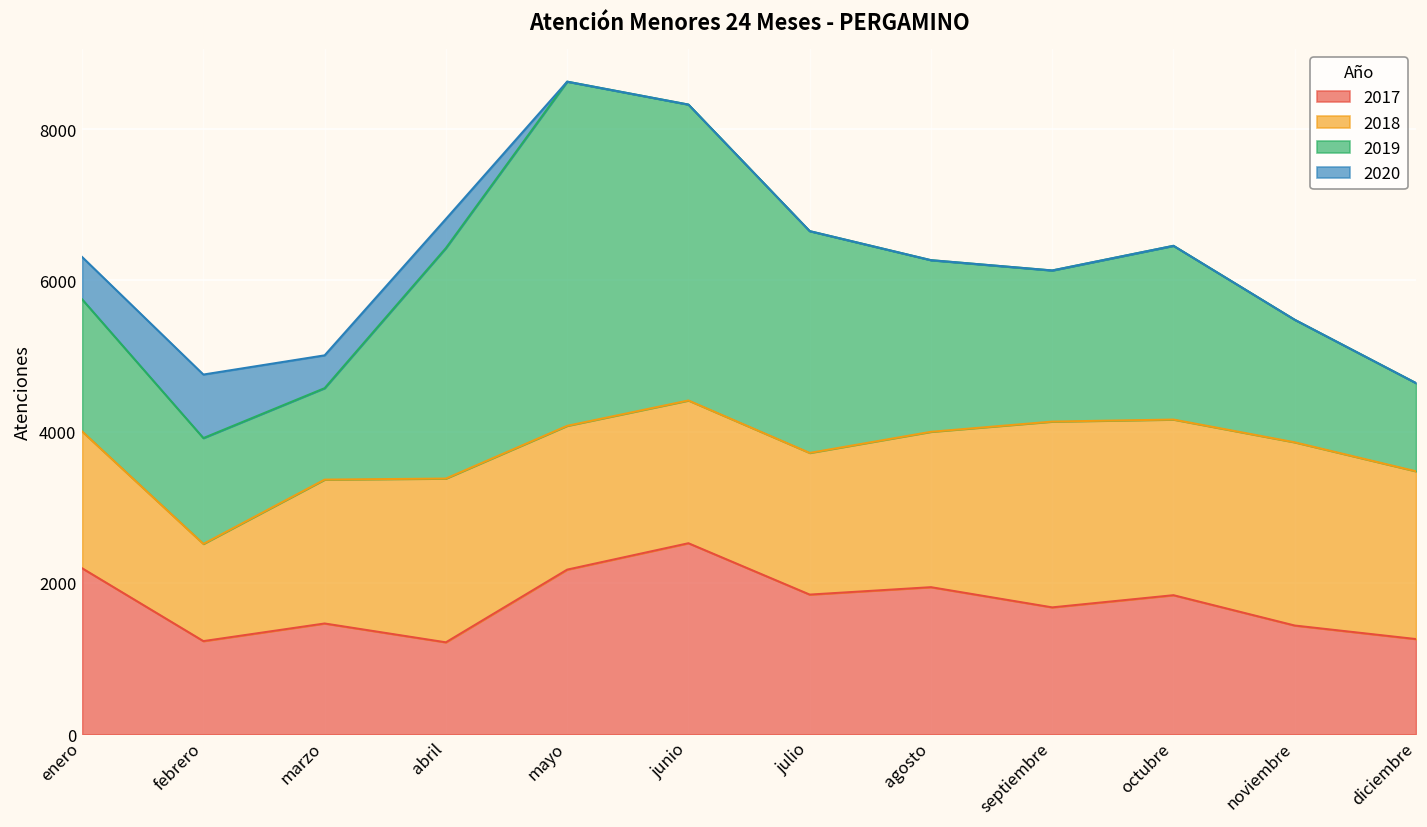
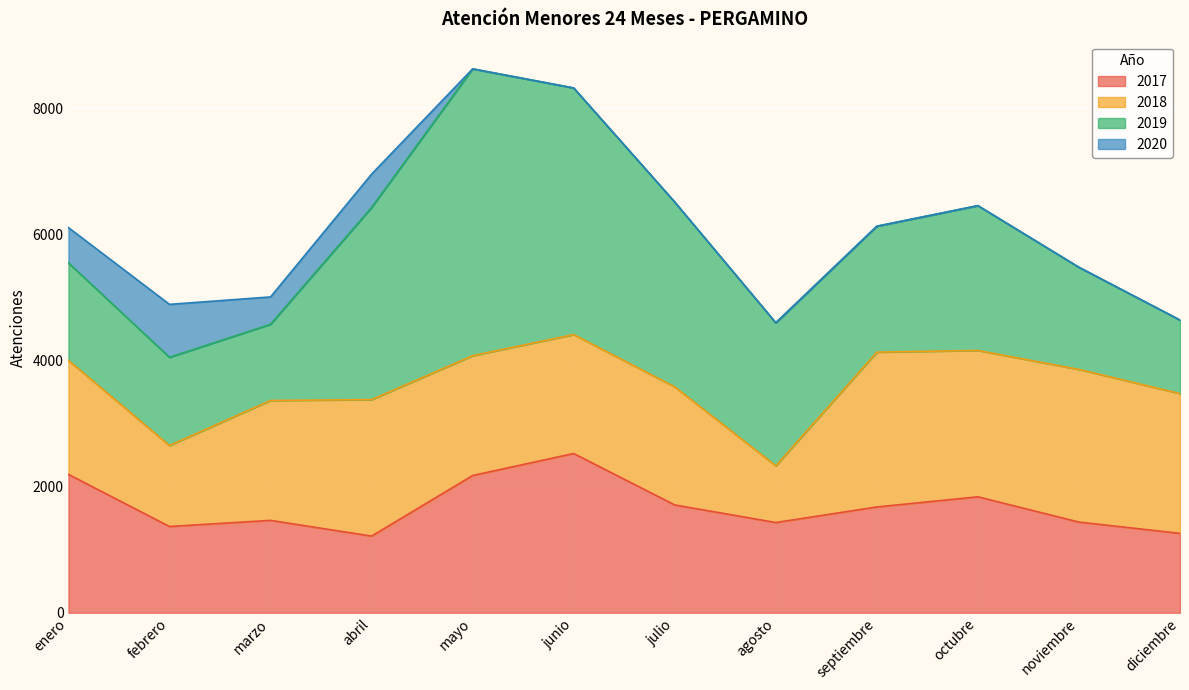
  {
    "2017": {
      "enero": 2200,
-     "febrero": 1200,
+     "febrero": 1400,
      "marzo": 1500,
      "abril": 1200,
      "mayo": 2200,
      "junio": 2500,
-     "julio": 1800,
-     "agosto": 1900,
+     "julio": 1700,
+     "agosto": 1400,
      "septiembre": 1700,
      "octubre": 1800,
      "noviembre": 1400,
      "diciembre": 1300
    },
    "2018": {
      "enero": 1800,
      "febrero": 1300,
      "marzo": 1900,
      "abril": 2200,
      "mayo": 1900,
      "junio": 1900,
      "julio": 1900,
-     "agosto": 2100,
+     "agosto": 900,
      "septiembre": 2500,
      "octubre": 2300,
      "noviembre": 2400,
      "diciembre": 2200
    },
    "2019": {
-     "enero": 1700,
+     "enero": 1500,
      "febrero": 1400,
      "marzo": 1200,
      "abril": 3000
    },
    "2020": {
      "enero": 600,
      "febrero": 800,
      "marzo": 400,
-     "abril": 400
+     "abril": 500
    }
  }
